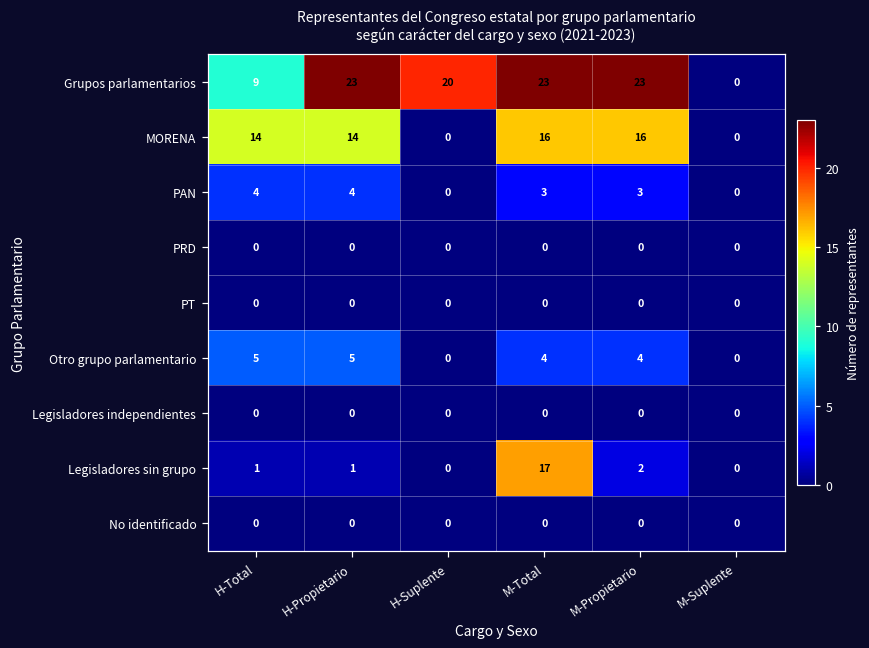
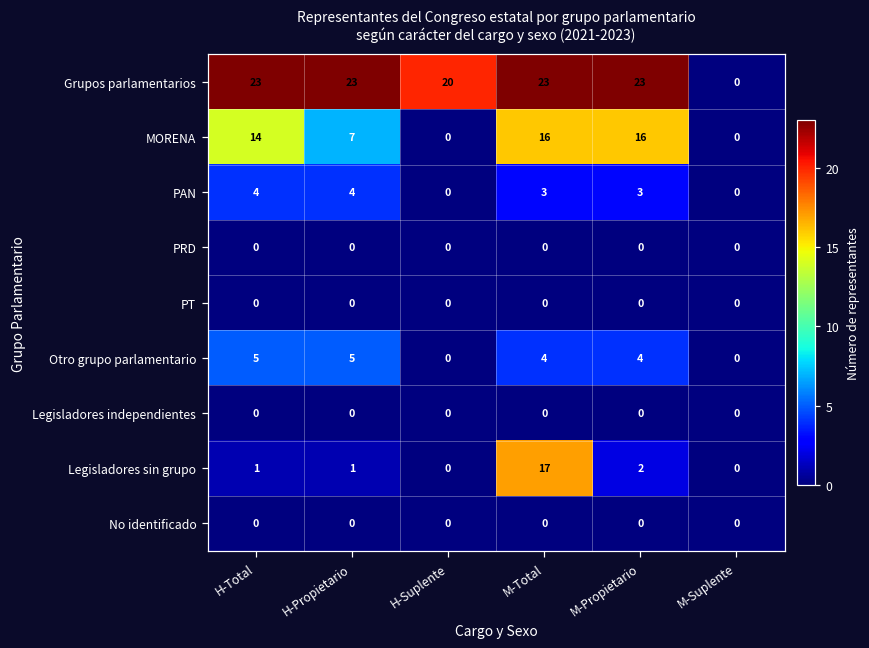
  {
    "Grupos parlamentarios": {
-     "H-Total": 9,
+     "H-Total": 23,
      "H-Propietario": 23,
      "H-Suplente": 20,
      "M-Total": 23,
      "M-Propietario": 23,
      "M-Suplente": 0
    },
    "MORENA": {
      "H-Total": 14,
-     "H-Propietario": 14,
+     "H-Propietario": 7,
      "H-Suplente": 0,
      "M-Total": 16,
      "M-Propietario": 16,
      "M-Suplente": 0
    },
    "PAN": {
      "H-Total": 4,
      "H-Propietario": 4,
      "H-Suplente": 0,
      "M-Total": 3,
      "M-Propietario": 3,
      "M-Suplente": 0
    },
    "PRD": {
      "H-Total": 0,
      "H-Propietario": 0,
      "H-Suplente": 0,
      "M-Total": 0,
      "M-Propietario": 0,
      "M-Suplente": 0
    },
    "PT": {
      "H-Total": 0,
      "H-Propietario": 0,
      "H-Suplente": 0,
      "M-Total": 0,
      "M-Propietario": 0,
      "M-Suplente": 0
    },
    "Otro grupo parlamentario": {
      "H-Total": 5,
      "H-Propietario": 5,
      "H-Suplente": 0,
      "M-Total": 4,
      "M-Propietario": 4,
      "M-Suplente": 0
    },
    "Legisladores independientes": {
      "H-Total": 0,
      "H-Propietario": 0,
      "H-Suplente": 0,
      "M-Total": 0,
      "M-Propietario": 0,
      "M-Suplente": 0
    },
    "Legisladores sin grupo": {
      "H-Total": 1,
      "H-Propietario": 1,
      "H-Suplente": 0,
      "M-Total": 17,
      "M-Propietario": 2,
      "M-Suplente": 0
    },
    "No identificado": {
      "H-Total": 0,
      "H-Propietario": 0,
      "H-Suplente": 0,
      "M-Total": 0,
      "M-Propietario": 0,
      "M-Suplente": 0
    }
  }
